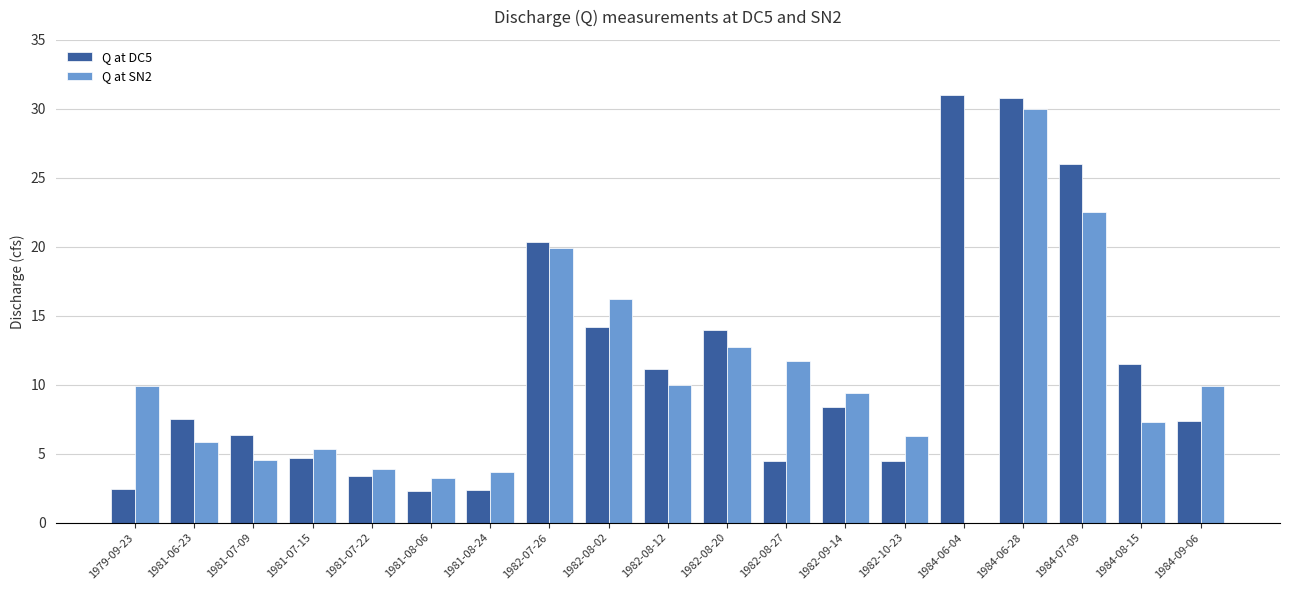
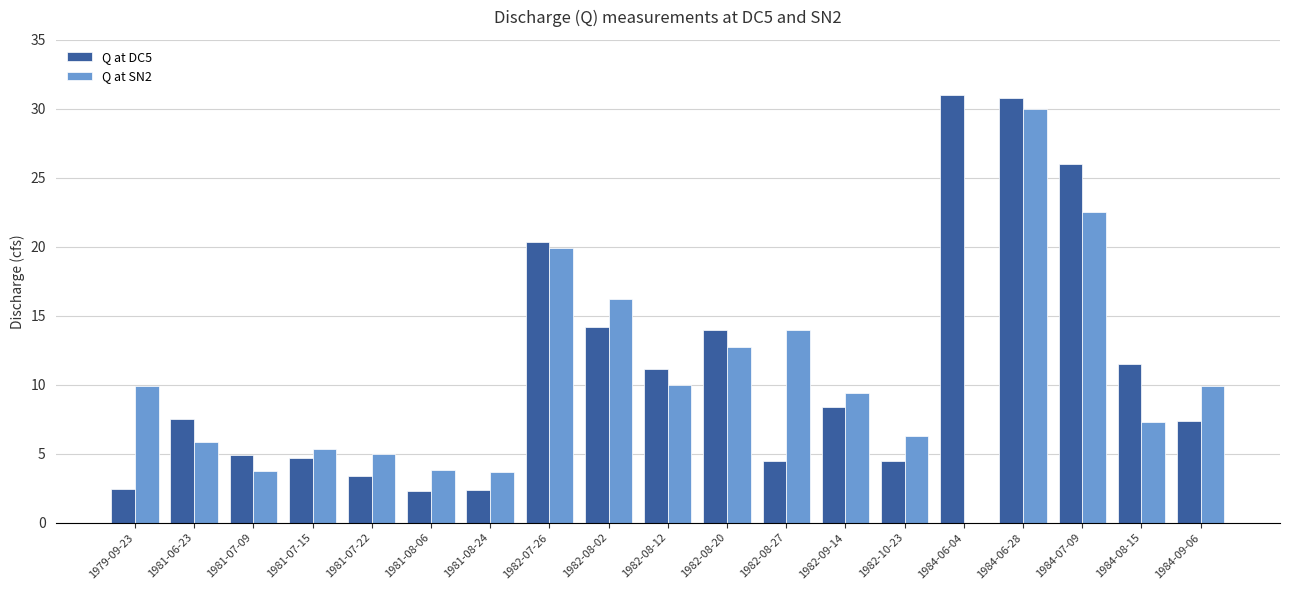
  {
    "Q at DC5": {
      "1979-09-23": 2.5,
      "1981-06-23": 7.5,
-     "1981-07-09": 6.4,
+     "1981-07-09": 4.9,
      "1981-07-15": 4.7,
      "1981-07-22": 3.4,
      "1981-08-06": 2.3,
      "1981-08-24": 2.4,
      "1982-07-26": 20.4,
      "1982-08-02": 14.2,
      "1982-08-12": 11.2,
      "1982-08-20": 14.0,
      "1982-08-27": 4.5,
      "1982-09-14": 8.4,
      "1982-10-23": 4.5,
      "1984-06-04": 31.0,
      "1984-06-28": 30.8,
      "1984-07-09": 26.0,
      "1984-08-15": 11.5,
      "1984-09-06": 7.4
    },
    "Q at SN2": {
      "1979-09-23": 9.9,
      "1981-06-23": 5.9,
-     "1981-07-09": 4.6,
+     "1981-07-09": 3.8,
      "1981-07-15": 5.3,
-     "1981-07-22": 3.9,
-     "1981-08-06": 3.2,
+     "1981-07-22": 5.0,
+     "1981-08-06": 3.8,
      "1981-08-24": 3.7,
      "1982-07-26": 19.9,
      "1982-08-02": 16.2,
      "1982-08-12": 10.0,
      "1982-08-20": 12.7,
-     "1982-08-27": 11.7,
+     "1982-08-27": 14.0,
      "1982-09-14": 9.4,
      "1982-10-23": 6.3,
      "1984-06-04": 0.0,
      "1984-06-28": 30.0,
      "1984-07-09": 22.5,
      "1984-08-15": 7.3,
      "1984-09-06": 9.9
    }
  }
